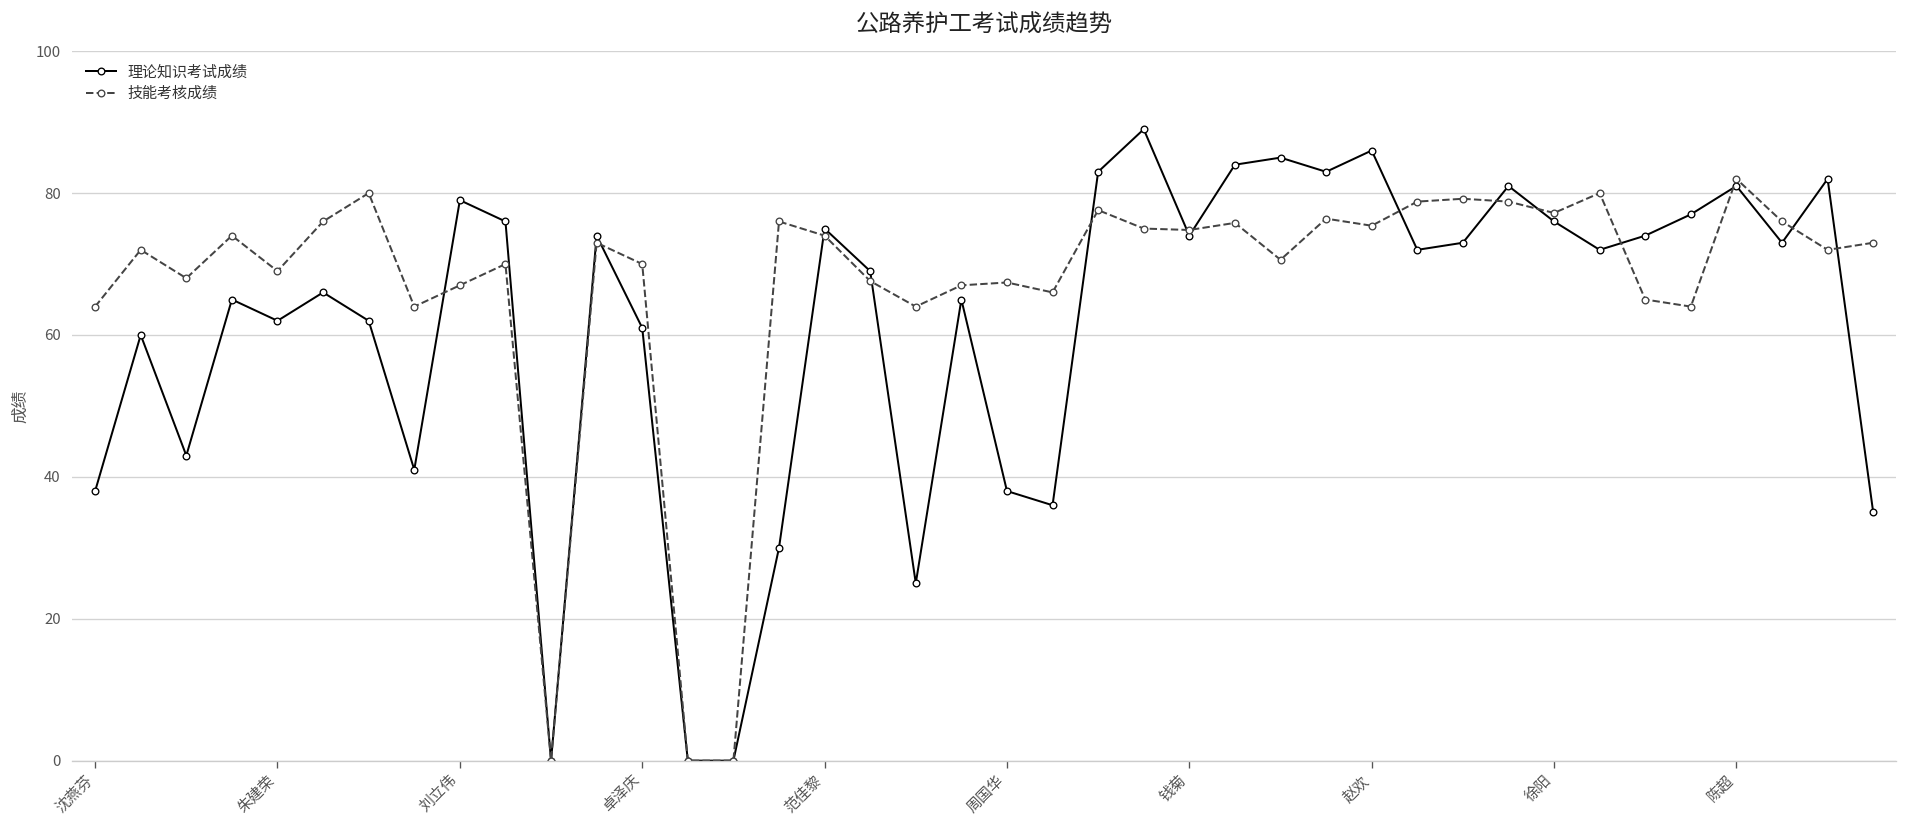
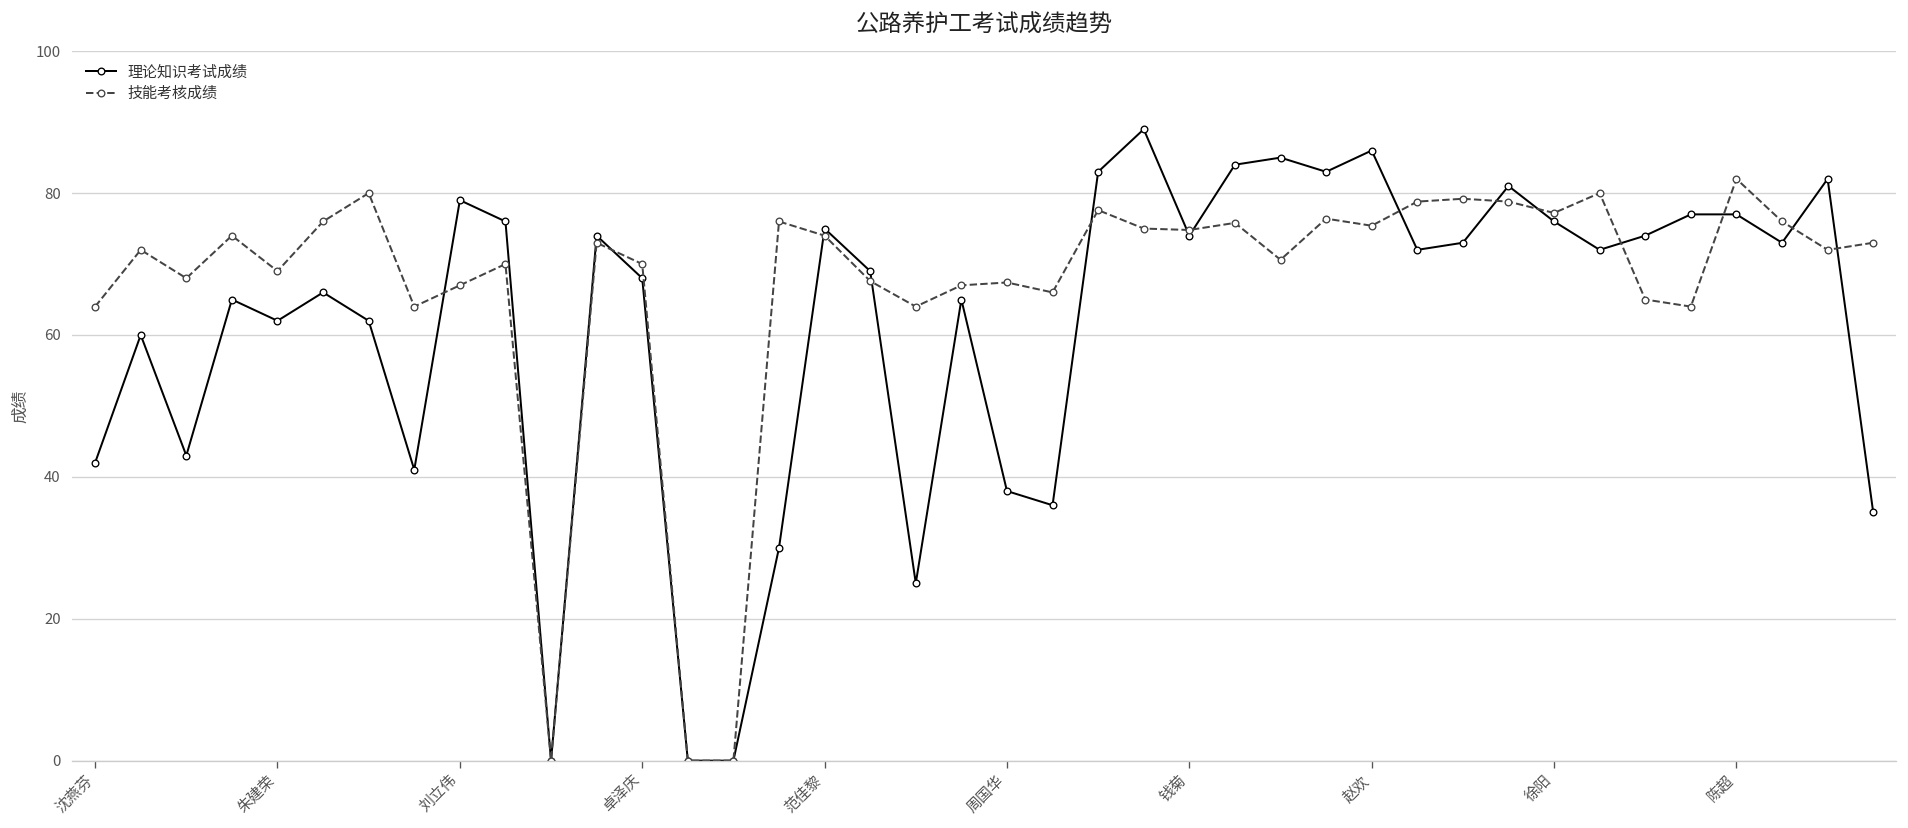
  {
    "理论知识考试成绩": {
-     "沈燕芬": 38,
+     "沈燕芬": 42,
      "朱建荣": 62,
      "刘立伟": 79,
-     "卓泽庆": 61,
+     "卓泽庆": 68,
      "范佳黎": 75,
      "周国华": 38,
      "钱菊": 74,
      "赵欢": 86,
      "徐阳": 76,
-     "陈超": 81
+     "陈超": 77
    },
    "技能考核成绩": {
      "沈燕芬": 64,
      "朱建荣": 69,
      "刘立伟": 67,
      "卓泽庆": 70,
      "范佳黎": 74,
      "周国华": 67,
      "钱菊": 75,
      "赵欢": 75,
      "徐阳": 77,
      "陈超": 82
    }
  }
